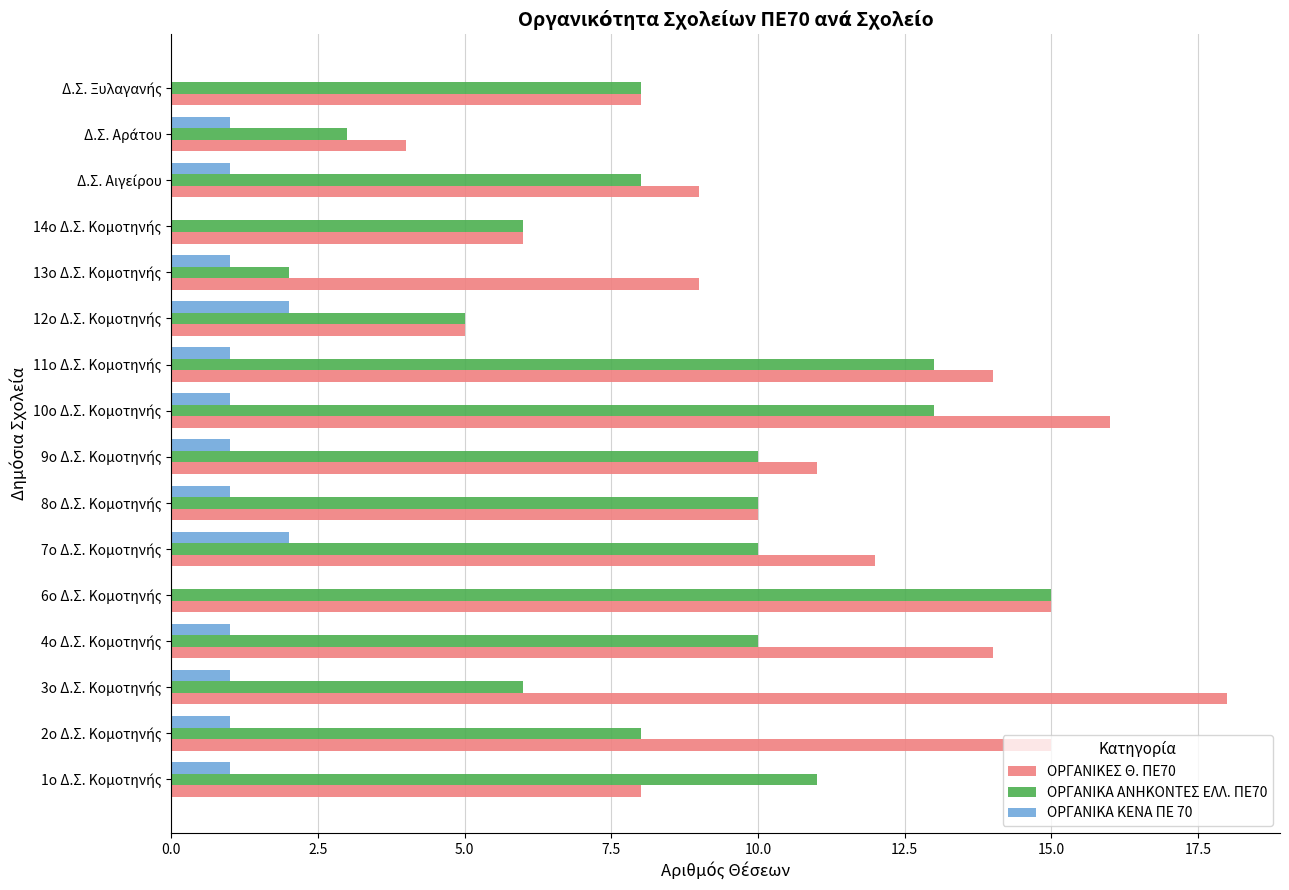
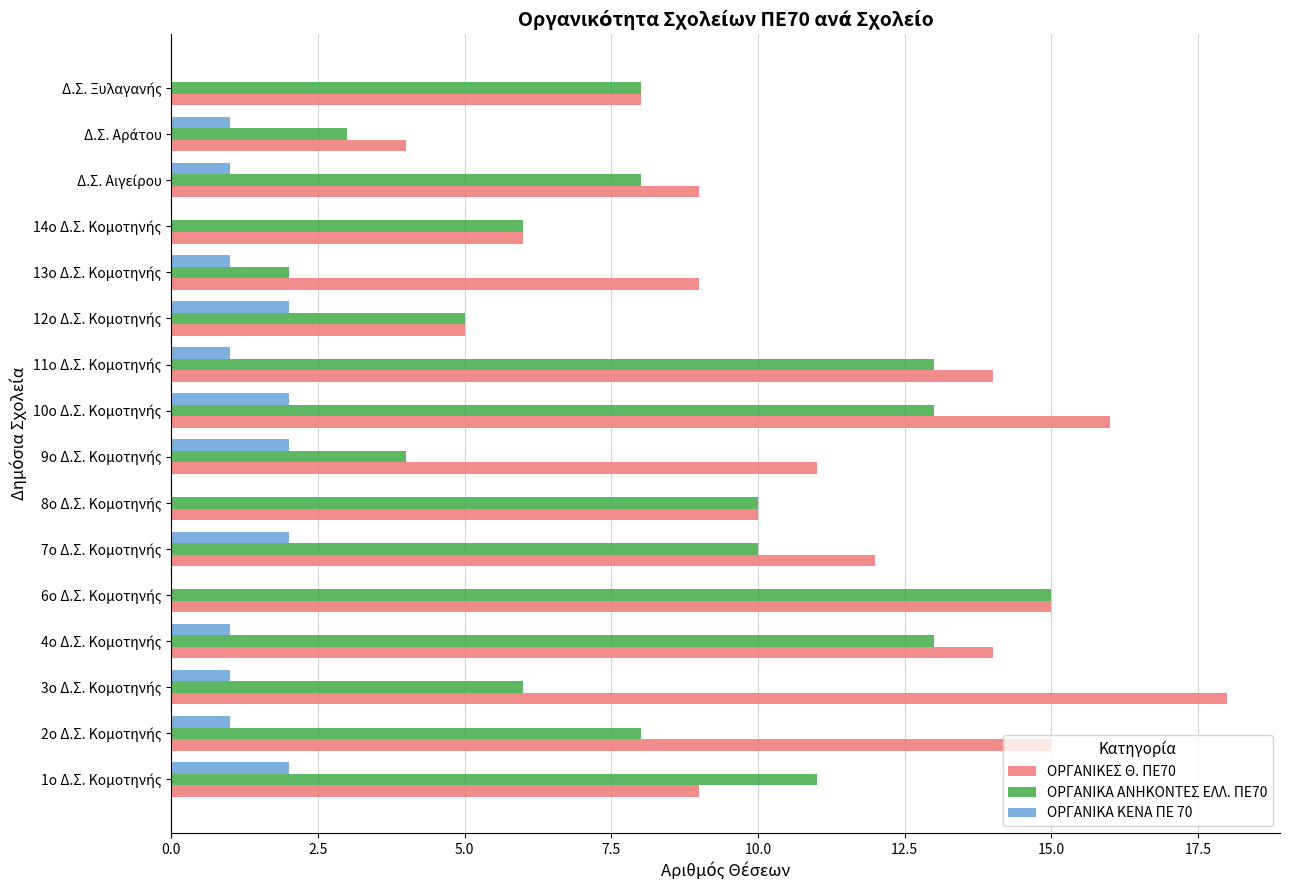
  {
    "ΟΡΓΑΝΙΚΕΣ Θ. ΠΕ70": {
      "Δ.Σ. Ξυλαγανής": 8,
      "Δ.Σ. Αράτου": 4,
      "Δ.Σ. Αιγείρου": 9,
      "14ο Δ.Σ. Κομοτηνής": 6,
      "13ο Δ.Σ. Κομοτηνής": 9,
      "12ο Δ.Σ. Κομοτηνής": 5,
      "11ο Δ.Σ. Κομοτηνής": 14,
      "10ο Δ.Σ. Κομοτηνής": 16,
      "9ο Δ.Σ. Κομοτηνής": 11,
      "8ο Δ.Σ. Κομοτηνής": 10,
      "7ο Δ.Σ. Κομοτηνής": 12,
      "6ο Δ.Σ. Κομοτηνής": 15,
      "4ο Δ.Σ. Κομοτηνής": 14,
      "3ο Δ.Σ. Κομοτηνής": 18,
-     "1ο Δ.Σ. Κομοτηνής": 8
+     "1ο Δ.Σ. Κομοτηνής": 9
    },
    "ΟΡΓΑΝΙΚΑ ΑΝΗΚΟΝΤΕΣ ΕΛΛ. ΠΕ70": {
      "Δ.Σ. Ξυλαγανής": 8,
      "Δ.Σ. Αράτου": 3,
      "Δ.Σ. Αιγείρου": 8,
      "14ο Δ.Σ. Κομοτηνής": 6,
      "13ο Δ.Σ. Κομοτηνής": 2,
      "12ο Δ.Σ. Κομοτηνής": 5,
      "11ο Δ.Σ. Κομοτηνής": 13,
      "10ο Δ.Σ. Κομοτηνής": 13,
-     "9ο Δ.Σ. Κομοτηνής": 10,
+     "9ο Δ.Σ. Κομοτηνής": 4,
      "8ο Δ.Σ. Κομοτηνής": 10,
      "7ο Δ.Σ. Κομοτηνής": 10,
      "6ο Δ.Σ. Κομοτηνής": 15,
-     "4ο Δ.Σ. Κομοτηνής": 10,
+     "4ο Δ.Σ. Κομοτηνής": 13,
      "3ο Δ.Σ. Κομοτηνής": 6,
      "2ο Δ.Σ. Κομοτηνής": 8,
      "1ο Δ.Σ. Κομοτηνής": 11
    },
    "ΟΡΓΑΝΙΚΑ ΚΕΝΑ ΠΕ 70": {
      "Δ.Σ. Ξυλαγανής": 0,
      "Δ.Σ. Αράτου": 1,
      "Δ.Σ. Αιγείρου": 1,
      "14ο Δ.Σ. Κομοτηνής": 0,
      "13ο Δ.Σ. Κομοτηνής": 1,
      "12ο Δ.Σ. Κομοτηνής": 2,
      "11ο Δ.Σ. Κομοτηνής": 1,
-     "10ο Δ.Σ. Κομοτηνής": 1,
-     "9ο Δ.Σ. Κομοτηνής": 1,
-     "8ο Δ.Σ. Κομοτηνής": 1,
+     "10ο Δ.Σ. Κομοτηνής": 2,
+     "9ο Δ.Σ. Κομοτηνής": 2,
+     "8ο Δ.Σ. Κομοτηνής": 0,
      "7ο Δ.Σ. Κομοτηνής": 2,
      "6ο Δ.Σ. Κομοτηνής": 0,
      "4ο Δ.Σ. Κομοτηνής": 1,
      "3ο Δ.Σ. Κομοτηνής": 1,
      "2ο Δ.Σ. Κομοτηνής": 1,
-     "1ο Δ.Σ. Κομοτηνής": 1
+     "1ο Δ.Σ. Κομοτηνής": 2
    }
  }
